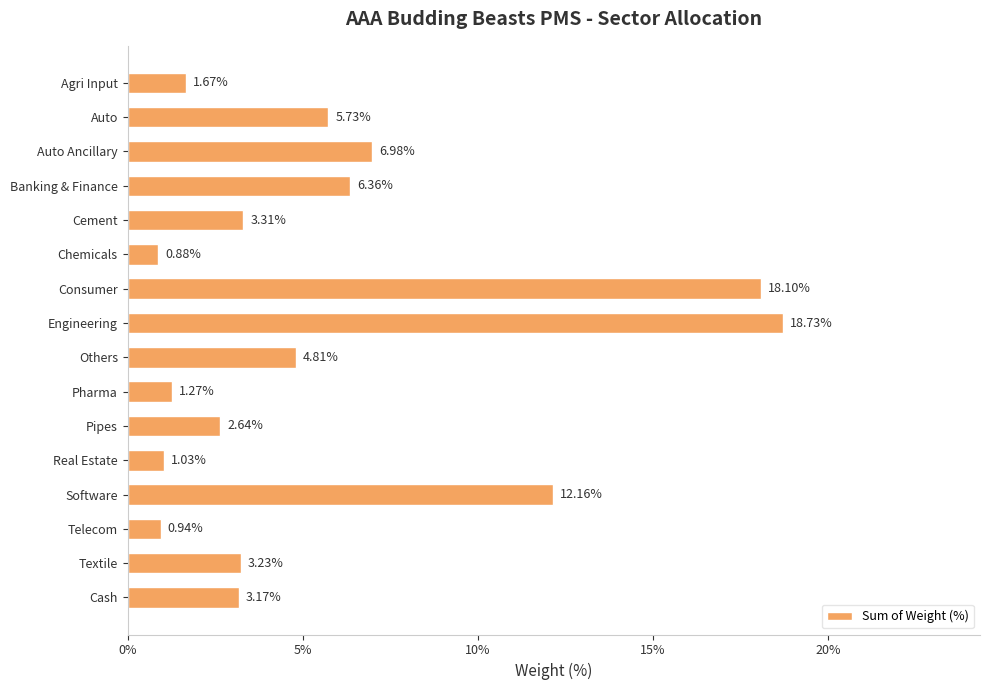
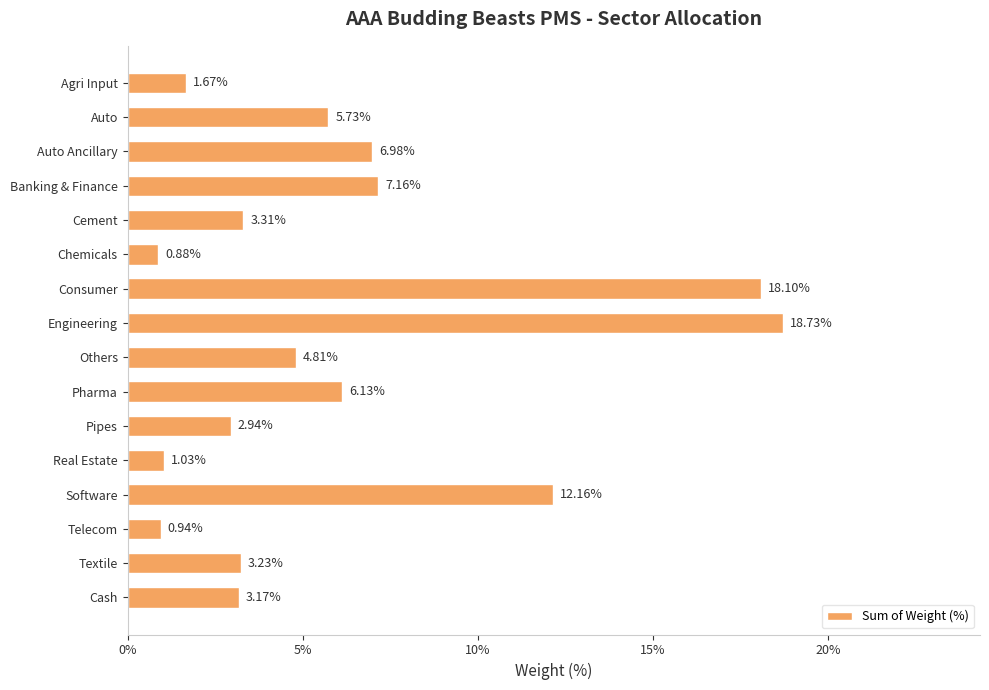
  {
    "Agri Input": "1.67%",
    "Auto": "5.73%",
    "Auto Ancillary": "6.98%",
-   "Banking & Finance": "6.36%",
+   "Banking & Finance": "7.16%",
    "Cement": "3.31%",
    "Chemicals": "0.88%",
    "Consumer": "18.10%",
    "Engineering": "18.73%",
    "Others": "4.81%",
-   "Pharma": "1.27%",
-   "Pipes": "2.64%",
+   "Pharma": "6.13%",
+   "Pipes": "2.94%",
    "Real Estate": "1.03%",
    "Software": "12.16%",
    "Telecom": "0.94%",
    "Textile": "3.23%",
    "Cash": "3.17%"
  }
